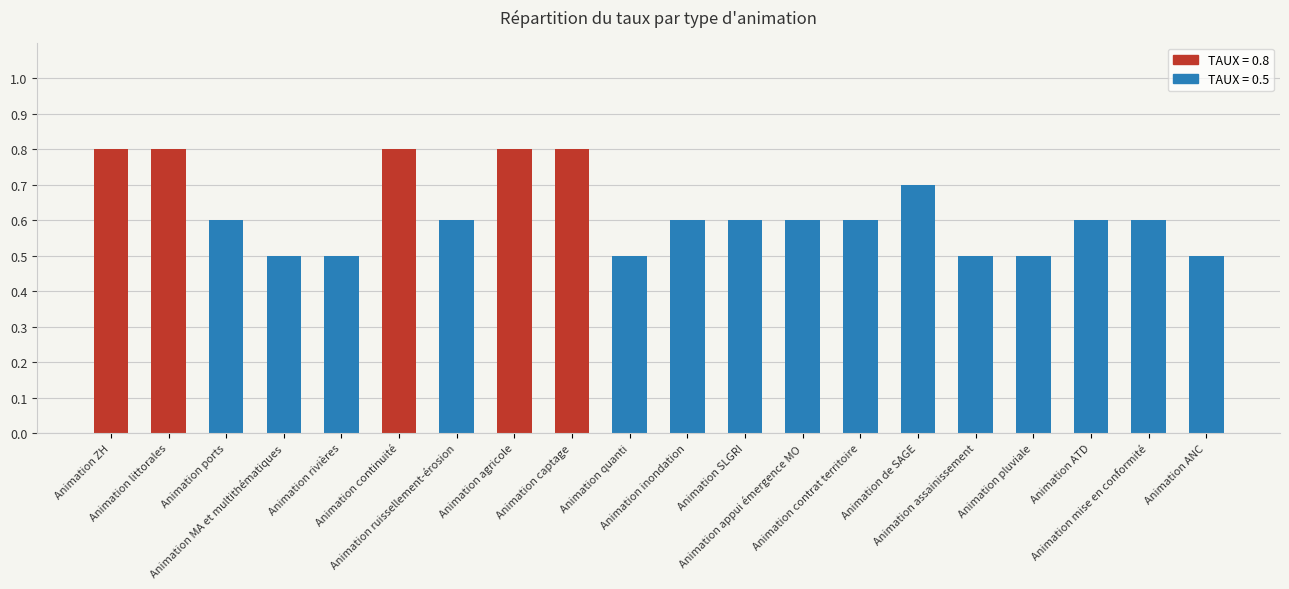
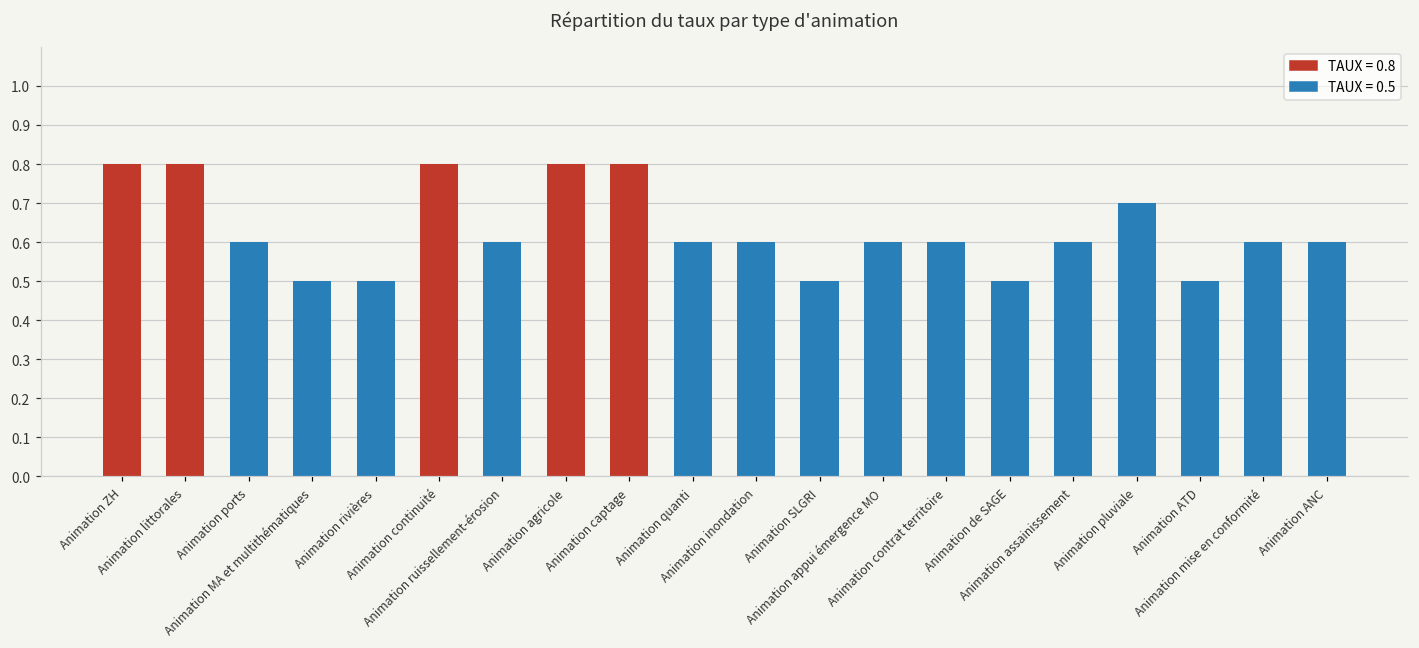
  {
    "Animation ZH": 0.8,
    "Animation littorales": 0.8,
    "Animation ports": 0.6,
    "Animation MA et multithématiques": 0.5,
    "Animation rivières": 0.5,
    "Animation continuité": 0.8,
    "Animation ruissellement-érosion": 0.6,
    "Animation agricole": 0.8,
    "Animation captage": 0.8,
-   "Animation quanti": 0.5,
+   "Animation quanti": 0.6,
    "Animation inondation": 0.6,
-   "Animation SLGRI": 0.6,
+   "Animation SLGRI": 0.5,
    "Animation appui émergence MO": 0.6,
    "Animation contrat territoire": 0.6,
-   "Animation de SAGE": 0.7,
-   "Animation assainissement": 0.5,
-   "Animation pluviale": 0.5,
-   "Animation ATD": 0.6,
+   "Animation de SAGE": 0.5,
+   "Animation assainissement": 0.6,
+   "Animation pluviale": 0.7,
+   "Animation ATD": 0.5,
    "Animation mise en conformité": 0.6,
-   "Animation ANC": 0.5
+   "Animation ANC": 0.6
  }
